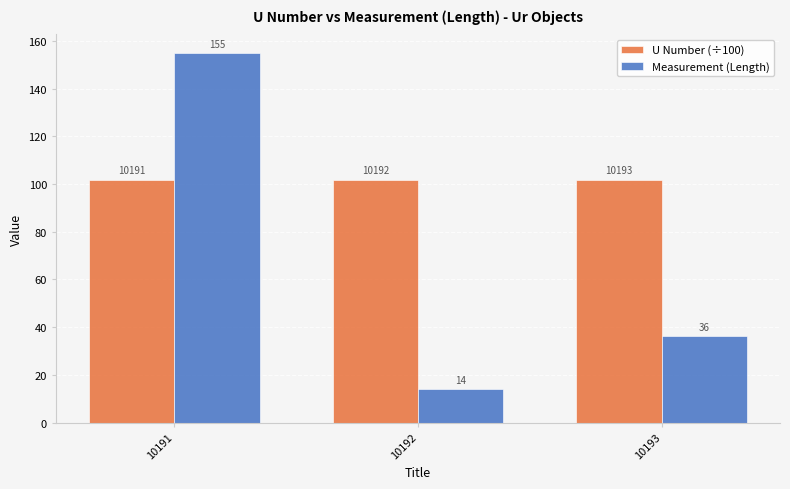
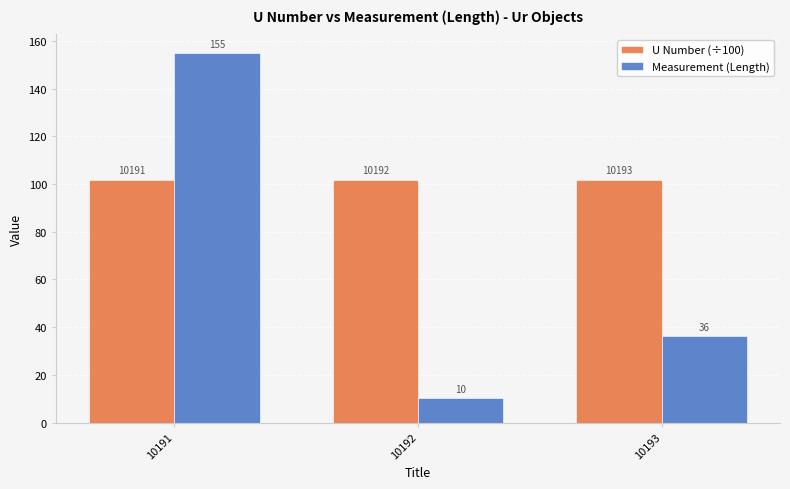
  {
    "Measurement (Length)": {
      "10191": 155,
-     "10192": 14,
+     "10192": 10,
      "10193": 36
    }
  }
